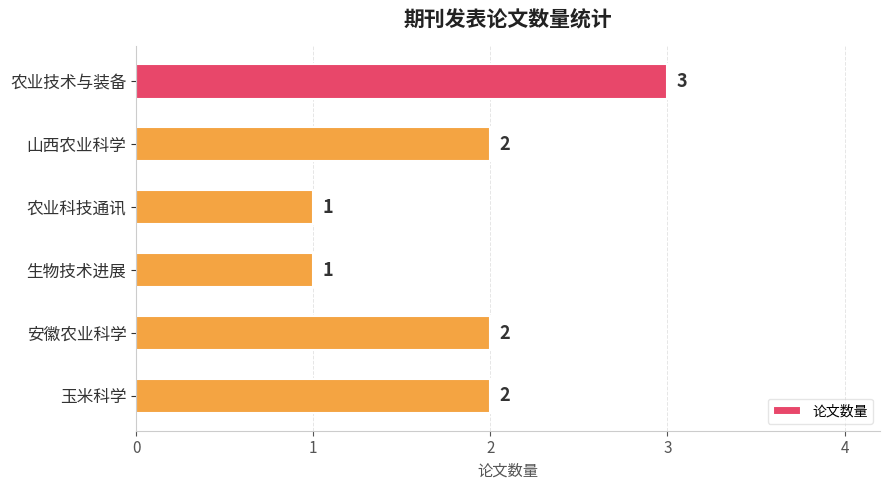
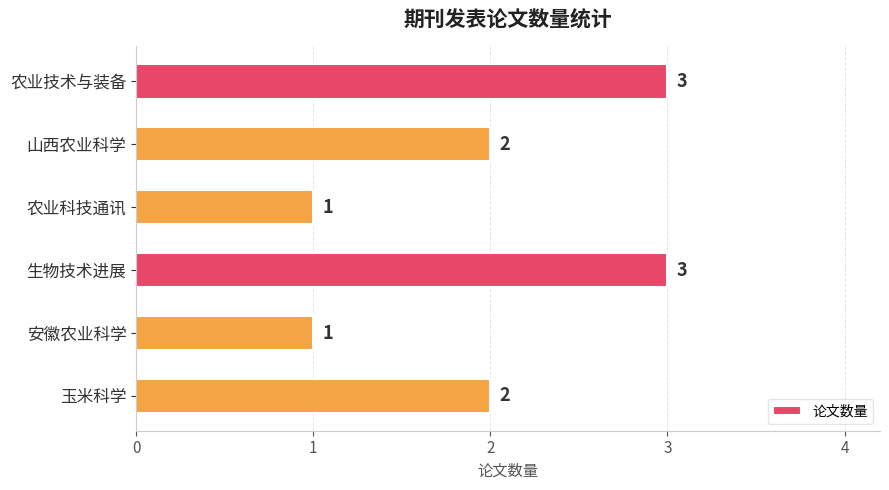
  {
    "农业技术与装备": 3,
    "山西农业科学": 2,
    "农业科技通讯": 1,
-   "生物技术进展": 1,
-   "安徽农业科学": 2,
+   "生物技术进展": 3,
+   "安徽农业科学": 1,
    "玉米科学": 2
  }
